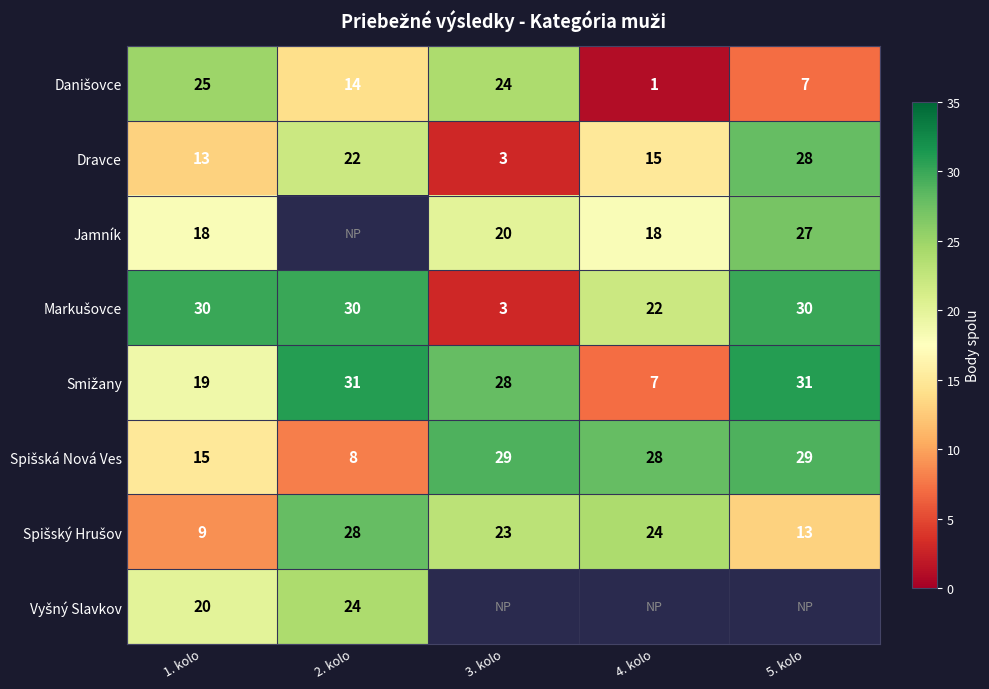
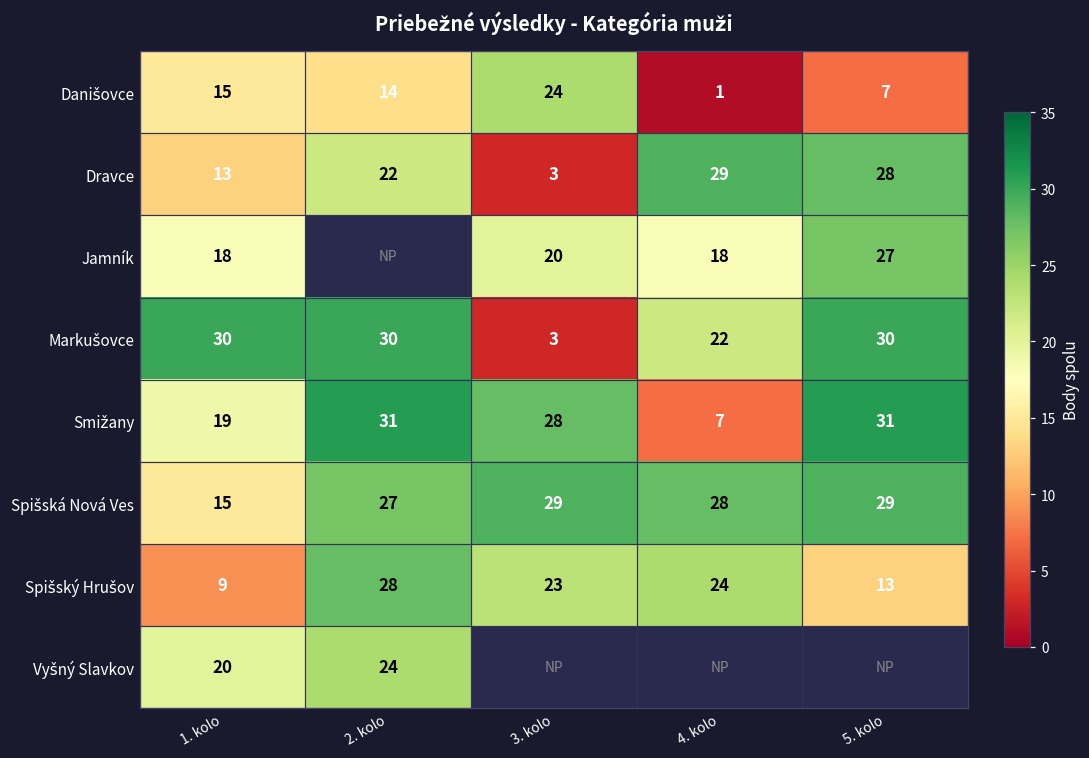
  {
    "Danišovce": {
-     "1. kolo": 25,
+     "1. kolo": 15,
      "2. kolo": 14,
      "3. kolo": 24,
      "4. kolo": 1,
      "5. kolo": 7
    },
    "Dravce": {
      "1. kolo": 13,
      "2. kolo": 22,
      "3. kolo": 3,
-     "4. kolo": 15,
+     "4. kolo": 29,
      "5. kolo": 28
    },
    "Jamník": {
      "1. kolo": 18,
      "3. kolo": 20,
      "4. kolo": 18,
      "5. kolo": 27
    },
    "Markušovce": {
      "1. kolo": 30,
      "2. kolo": 30,
      "3. kolo": 3,
      "4. kolo": 22,
      "5. kolo": 30
    },
    "Smižany": {
      "1. kolo": 19,
      "2. kolo": 31,
      "3. kolo": 28,
      "4. kolo": 7,
      "5. kolo": 31
    },
    "Spišská Nová Ves": {
      "1. kolo": 15,
-     "2. kolo": 8,
+     "2. kolo": 27,
      "3. kolo": 29,
      "4. kolo": 28,
      "5. kolo": 29
    },
    "Spišský Hrušov": {
      "1. kolo": 9,
      "2. kolo": 28,
      "3. kolo": 23,
      "4. kolo": 24,
      "5. kolo": 13
    },
    "Vyšný Slavkov": {
      "1. kolo": 20,
      "2. kolo": 24
    }
  }
